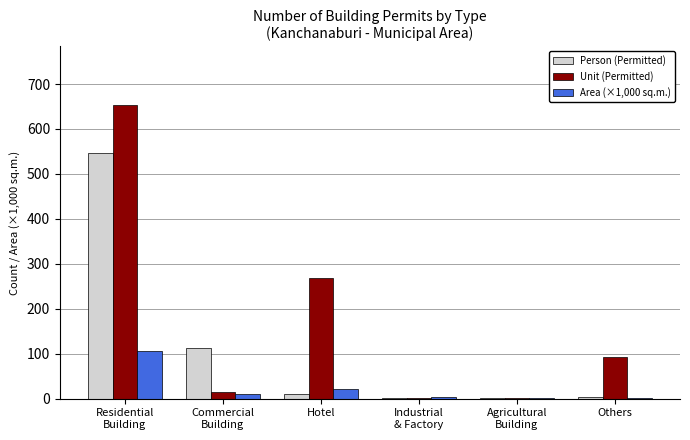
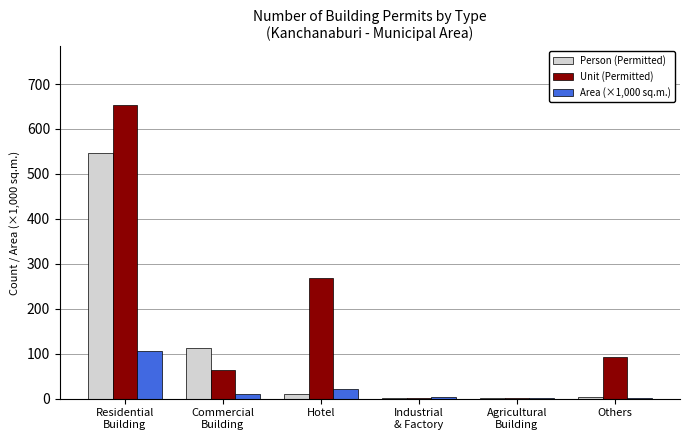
  {
    "Person (Permitted)": {
      "Residential Building": 550,
      "Commercial Building": 110,
      "Hotel": 10
    },
    "Unit (Permitted)": {
      "Residential Building": 650,
-     "Commercial Building": 10,
+     "Commercial Building": 60,
      "Hotel": 270,
      "Others": 90
    },
    "Area (×1,000 sq.m.)": {
      "Residential Building": 110,
      "Commercial Building": 10,
      "Hotel": 20
    }
  }
